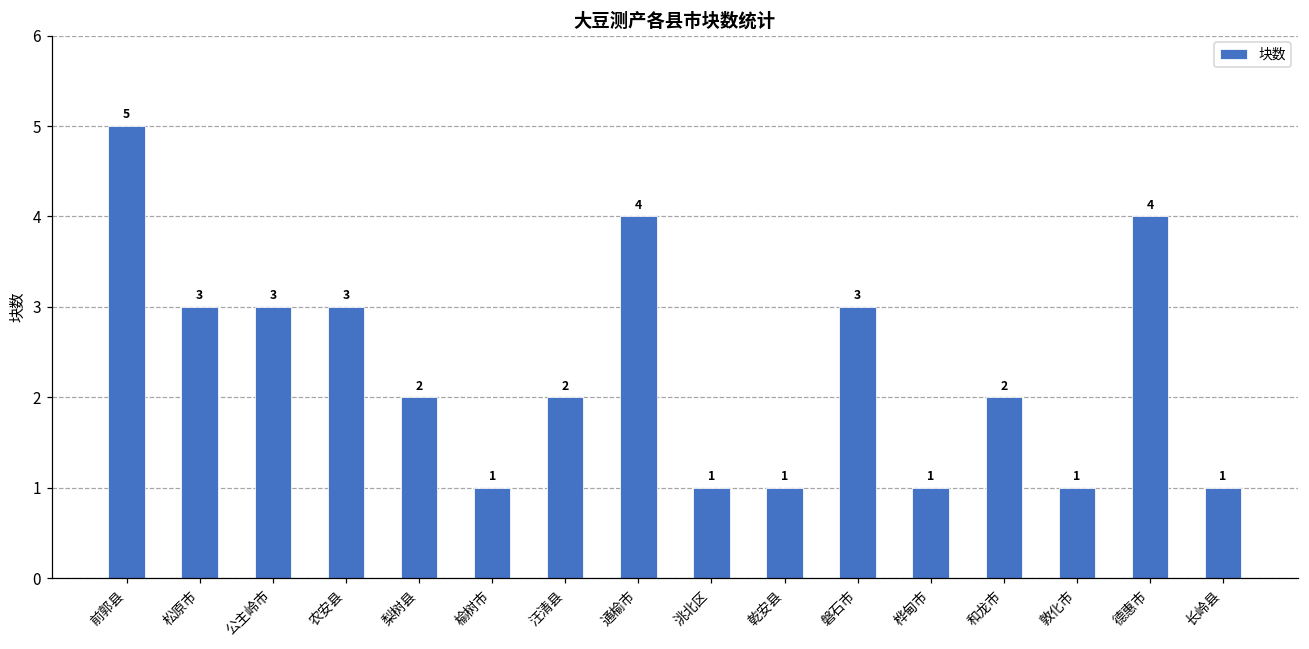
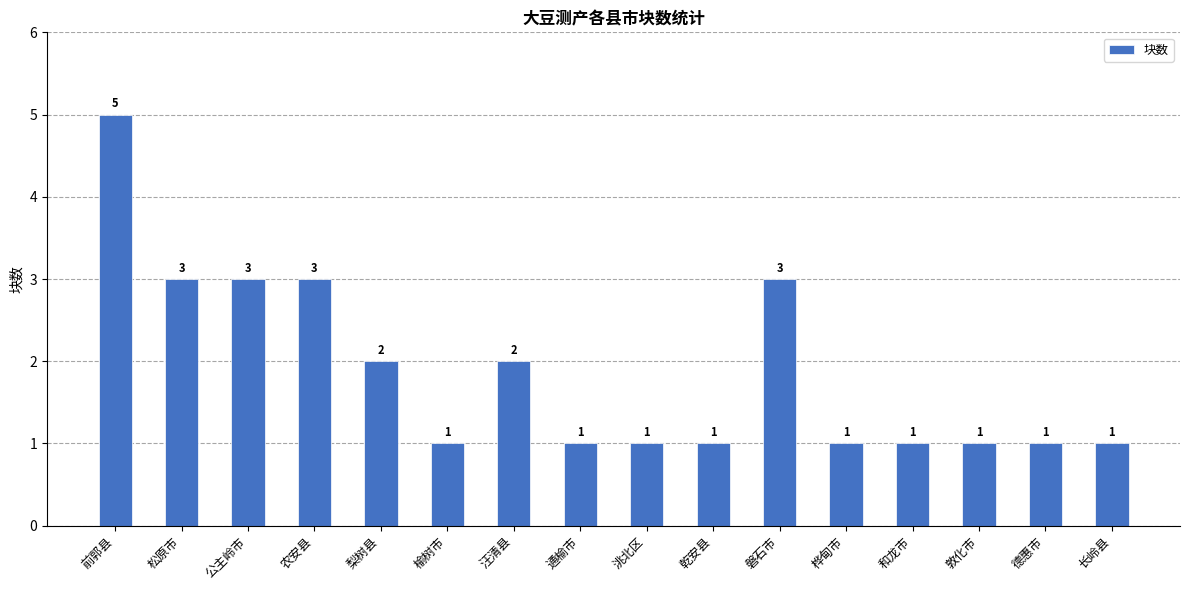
  {
    "前郭县": 5,
    "松原市": 3,
    "公主岭市": 3,
    "农安县": 3,
    "梨树县": 2,
    "榆树市": 1,
    "汪清县": 2,
-   "通榆市": 4,
+   "通榆市": 1,
    "洮北区": 1,
    "乾安县": 1,
    "磐石市": 3,
    "桦甸市": 1,
-   "和龙市": 2,
+   "和龙市": 1,
    "敦化市": 1,
-   "德惠市": 4,
+   "德惠市": 1,
    "长岭县": 1
  }
